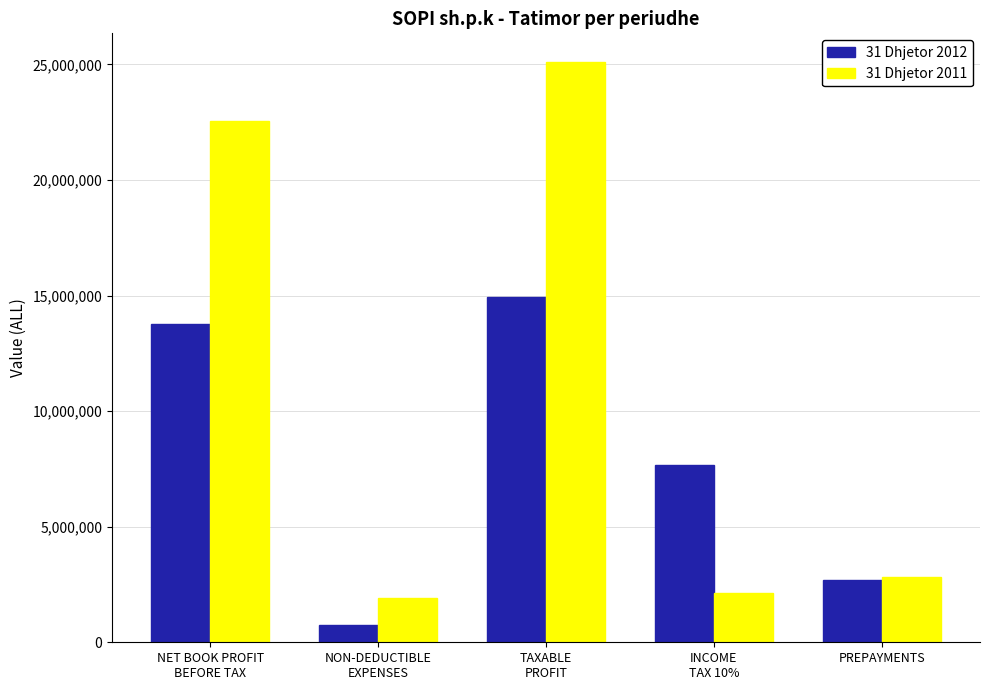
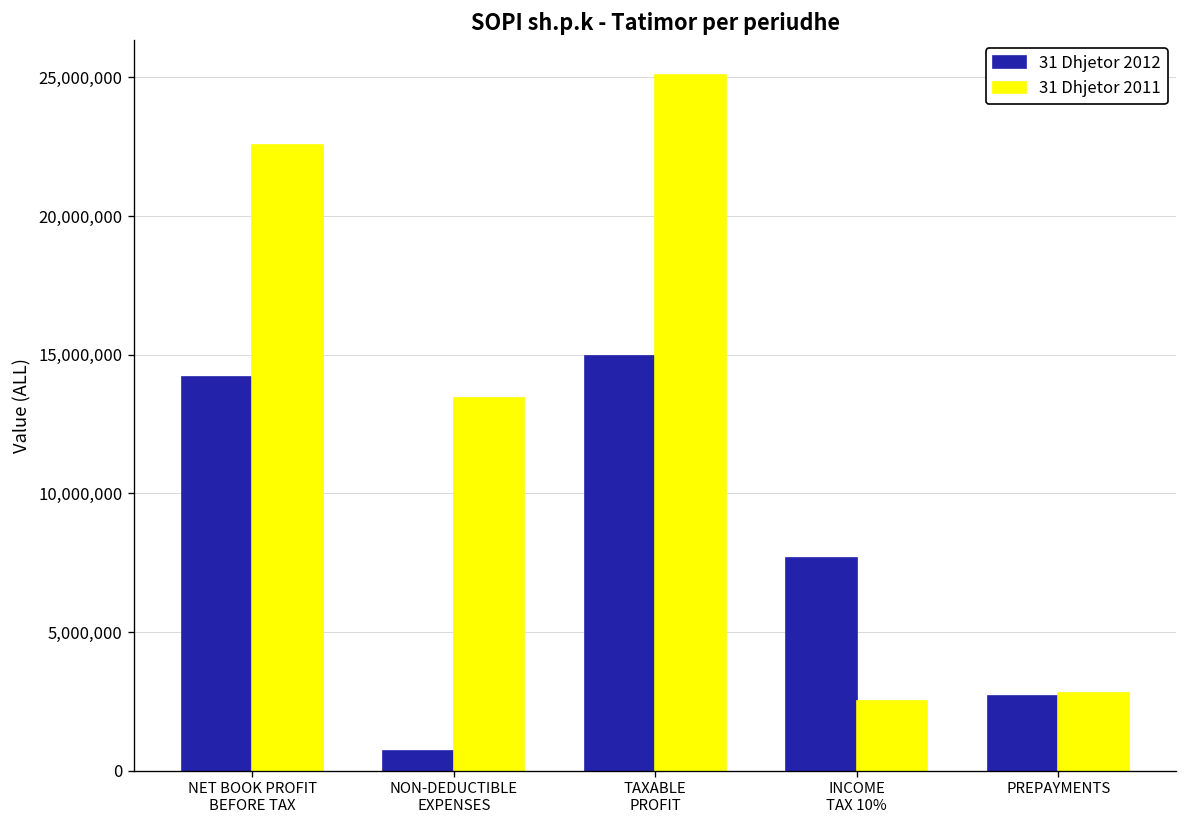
  {
    "31 Dhjetor 2012": {
-     "NET BOOK PROFIT BEFORE TAX": "13,800,000",
+     "NET BOOK PROFIT BEFORE TAX": "14,200,000",
      "NON-DEDUCTIBLE EXPENSES": "700,000",
      "TAXABLE PROFIT": "14,900,000",
      "INCOME TAX 10%": "7,700,000",
      "PREPAYMENTS": "2,700,000"
    },
    "31 Dhjetor 2011": {
      "NET BOOK PROFIT BEFORE TAX": "22,600,000",
-     "NON-DEDUCTIBLE EXPENSES": "1,900,000",
+     "NON-DEDUCTIBLE EXPENSES": "13,400,000",
      "TAXABLE PROFIT": "25,100,000",
-     "INCOME TAX 10%": "2,100,000",
+     "INCOME TAX 10%": "2,500,000",
      "PREPAYMENTS": "2,800,000"
    }
  }
